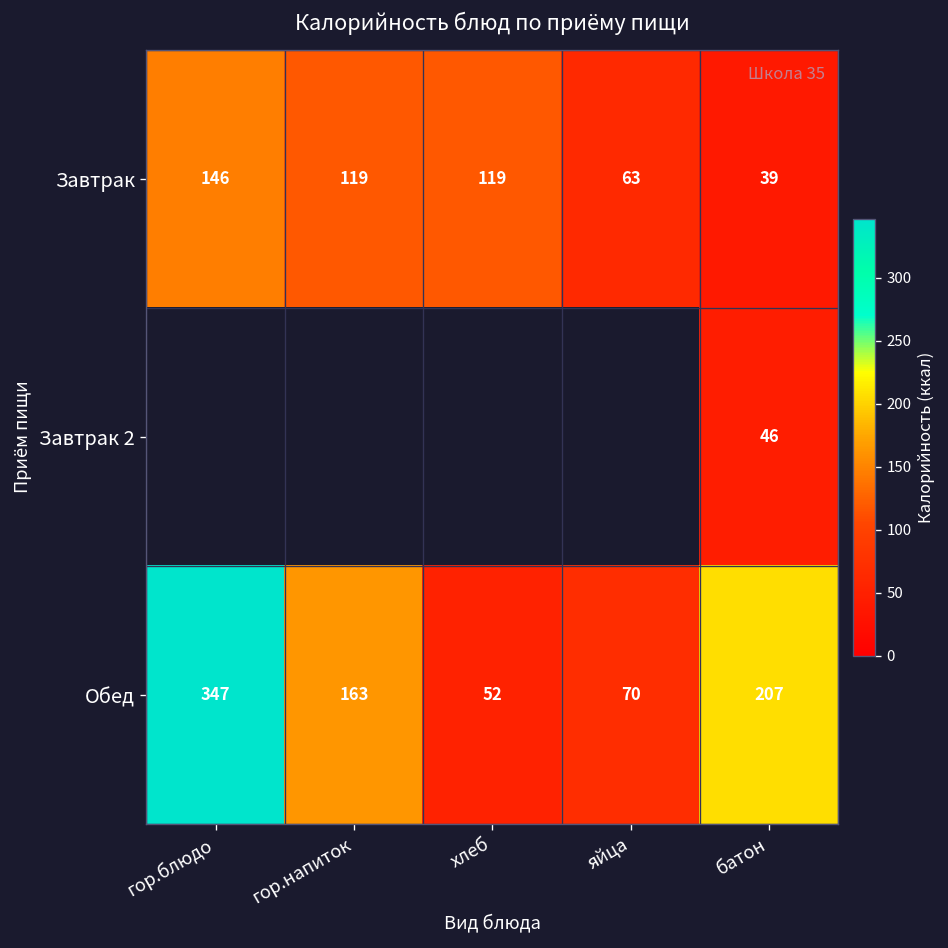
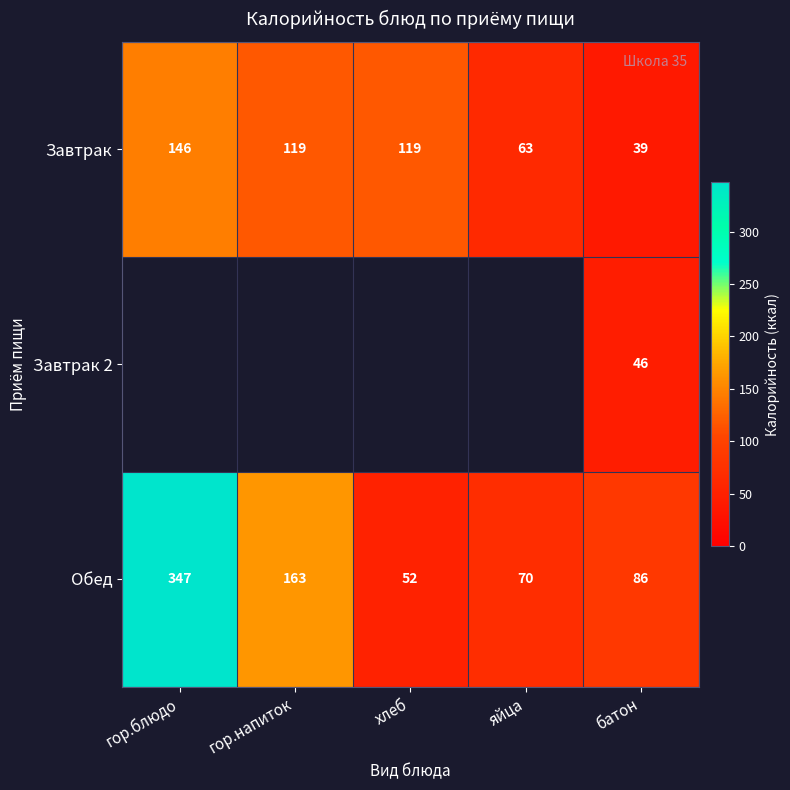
  {
    "Завтрак": {
      "гор.блюдо": 146,
      "гор.напиток": 119,
      "хлеб": 119,
      "яйца": 63
    },
    "Завтрак 2": {
      "батон": 46
    },
    "Обед": {
      "гор.блюдо": 347,
      "гор.напиток": 163,
      "хлеб": 52,
      "яйца": 70,
-     "батон": 207
+     "батон": 86
    }
  }
